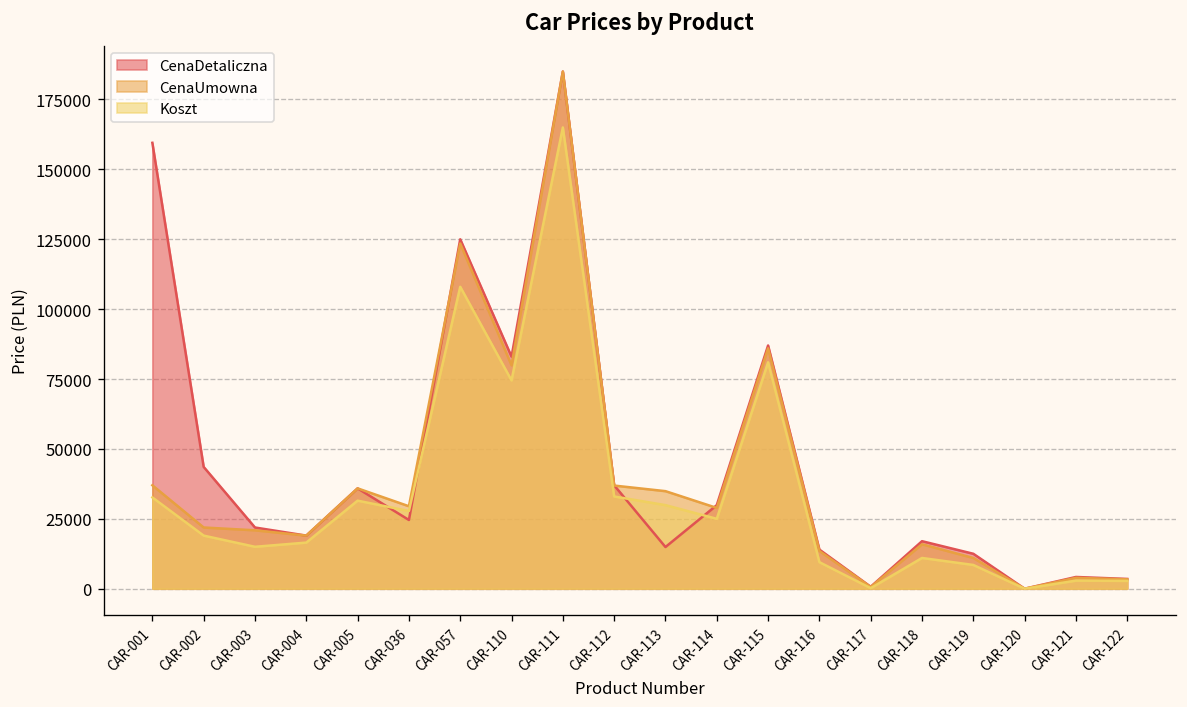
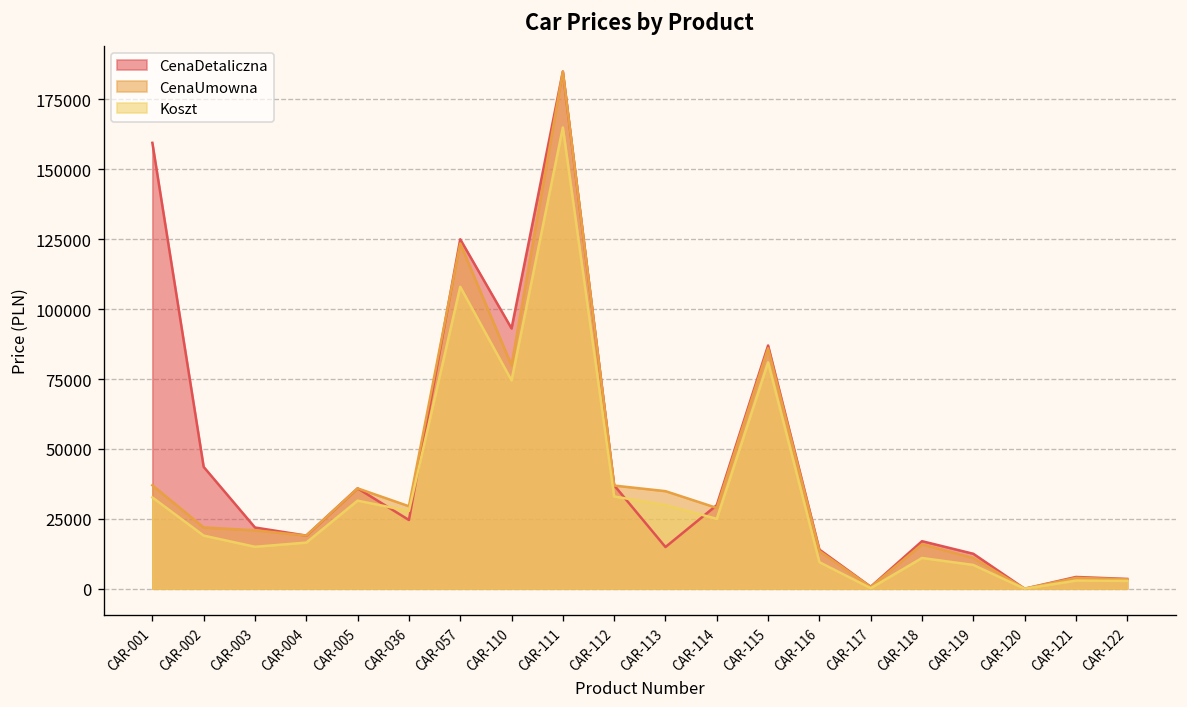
  {
    "CenaDetaliczna": {
      "CAR-001": 160000,
      "CAR-002": 44000,
      "CAR-036": 25000,
      "CAR-057": 125000,
-     "CAR-110": 83000,
+     "CAR-110": 93000,
      "CAR-113": 15000,
      "CAR-118": 17000,
      "CAR-119": 13000
    }
  }
